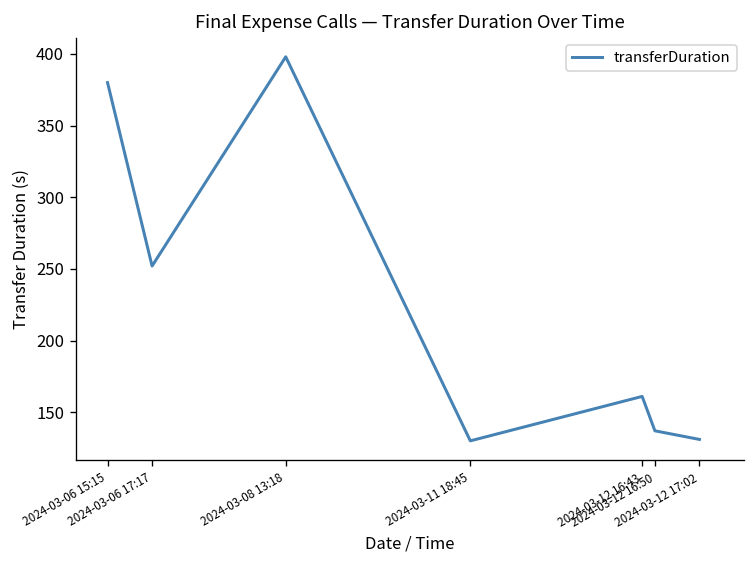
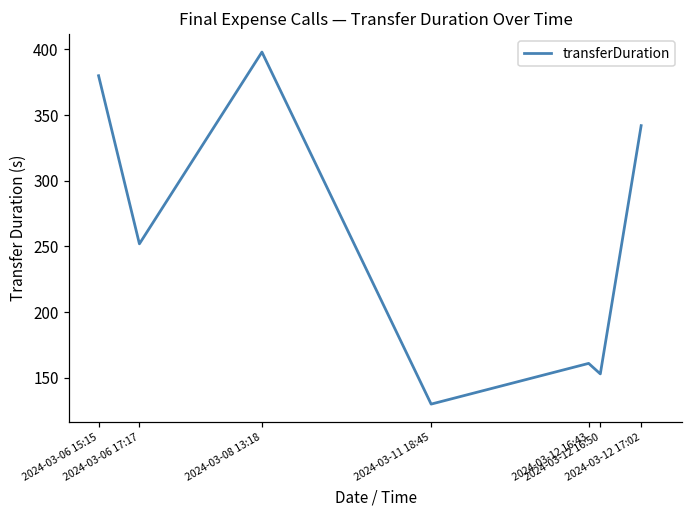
  {
    "2024-03-06 15:15": 380,
    "2024-03-06 17:17": 252,
    "2024-03-08 13:18": 398,
    "2024-03-11 18:45": 130,
    "2024-03-12 16:43": 161,
-   "2024-03-12 16:50": 137,
-   "2024-03-12 17:02": 131
+   "2024-03-12 16:50": 153,
+   "2024-03-12 17:02": 342
  }
